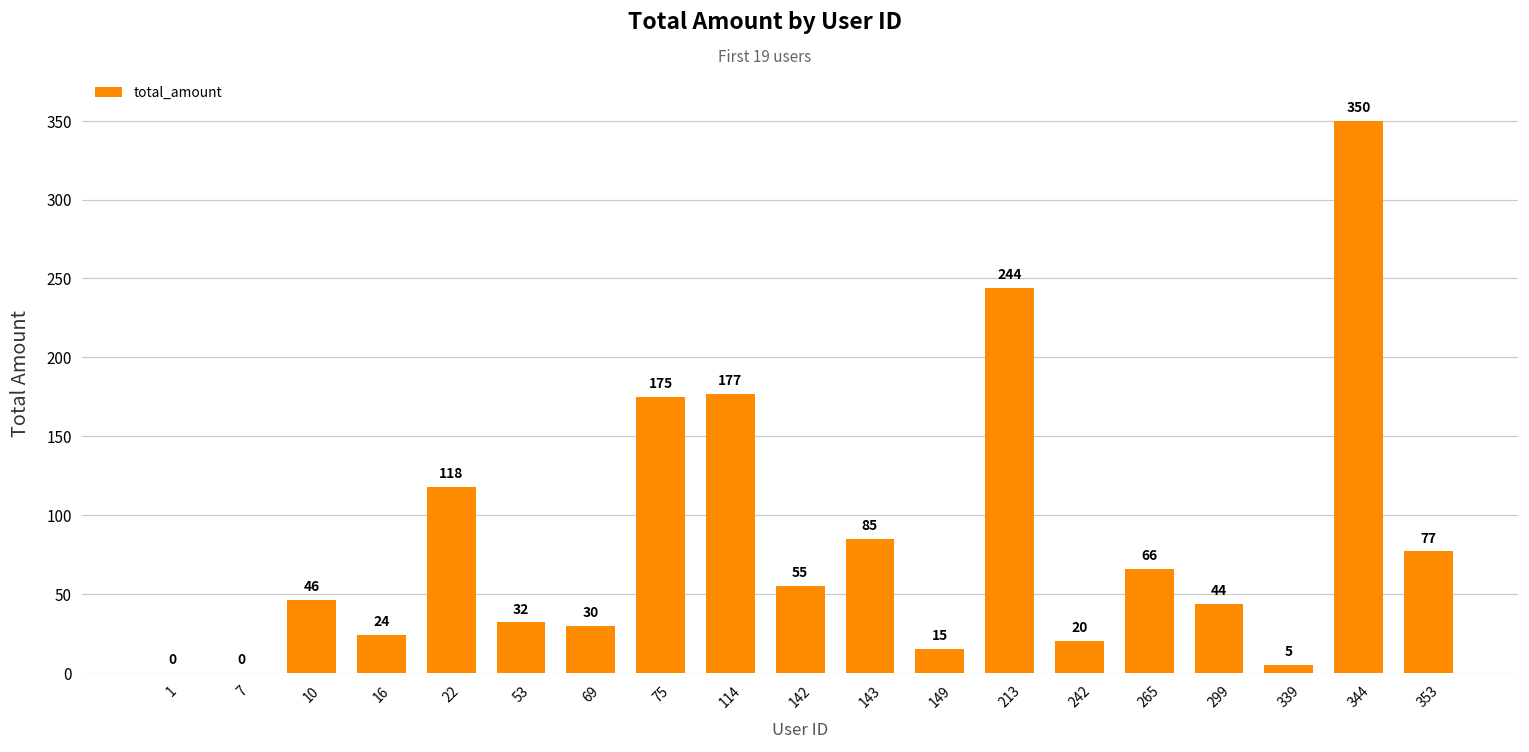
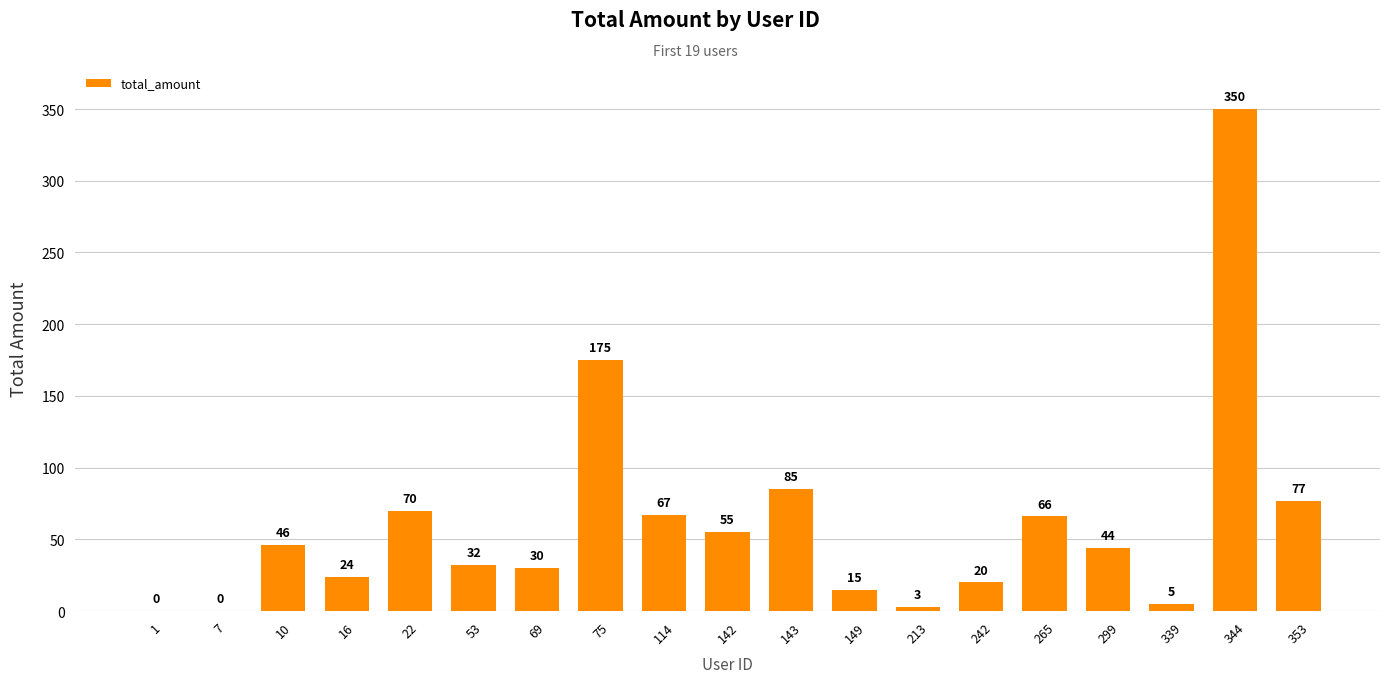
  {
    "1": 0,
    "7": 0,
    "10": 46,
    "16": 24,
-   "22": 118,
+   "22": 70,
    "53": 32,
    "69": 30,
    "75": 175,
-   "114": 177,
+   "114": 67,
    "142": 55,
    "143": 85,
    "149": 15,
-   "213": 244,
+   "213": 3,
    "242": 20,
    "265": 66,
    "299": 44,
    "339": 5,
    "344": 350,
    "353": 77
  }
